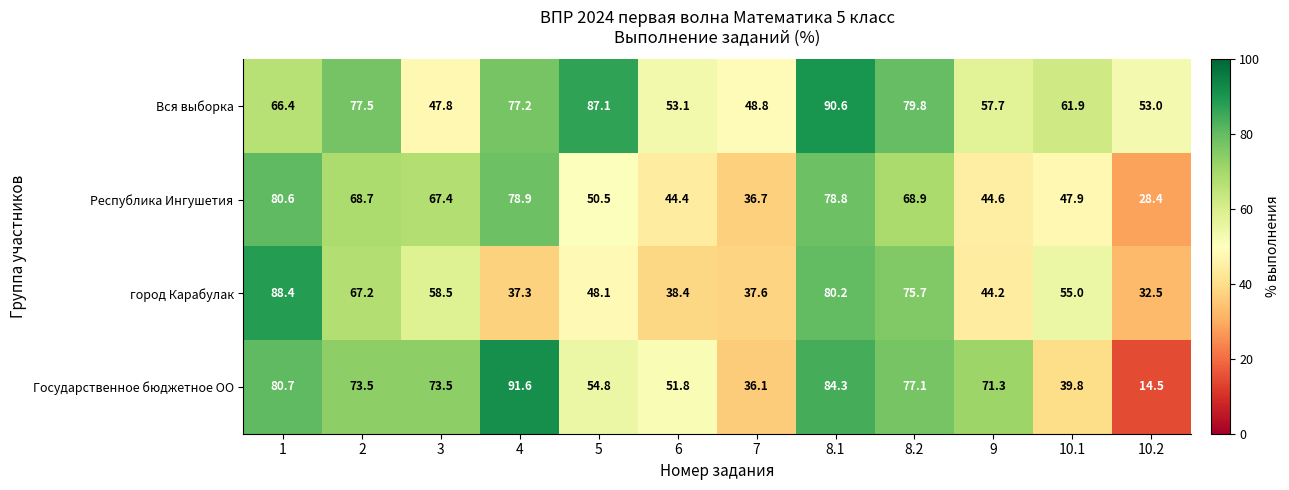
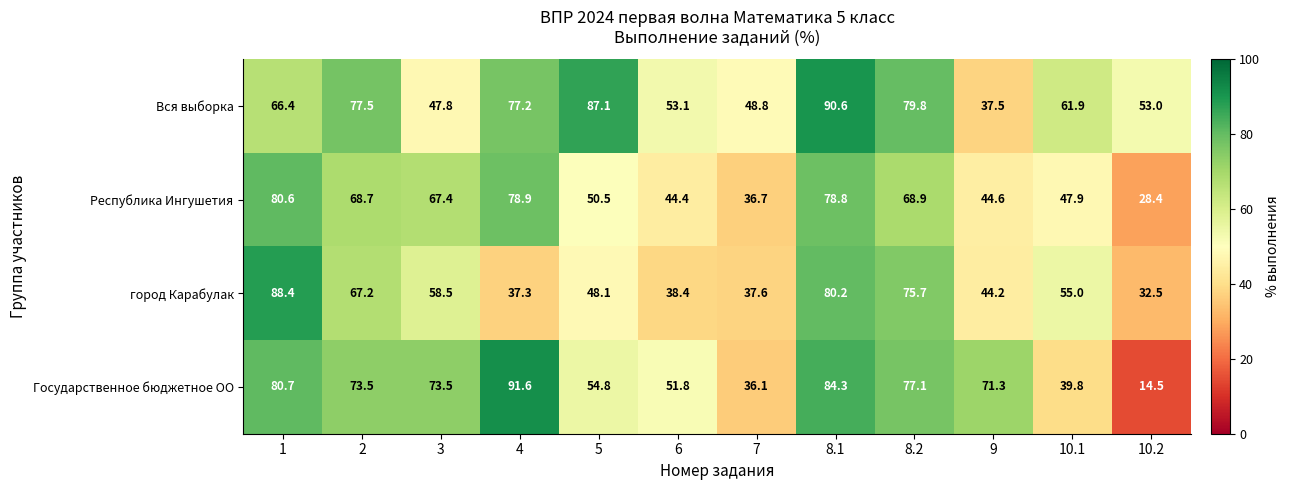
  {
    "Вся выборка": {
      "1": 66.4,
      "2": 77.5,
      "3": 47.8,
      "4": 77.2,
      "5": 87.1,
      "6": 53.1,
      "7": 48.8,
      "8.1": 90.6,
      "8.2": 79.8,
-     "9": 57.7,
+     "9": 37.5,
      "10.1": 61.9,
      "10.2": 53.0
    },
    "Республика Ингушетия": {
      "1": 80.6,
      "2": 68.7,
      "3": 67.4,
      "4": 78.9,
      "5": 50.5,
      "6": 44.4,
      "7": 36.7,
      "8.1": 78.8,
      "8.2": 68.9,
      "9": 44.6,
      "10.1": 47.9,
      "10.2": 28.4
    },
    "город Карабулак": {
      "1": 88.4,
      "2": 67.2,
      "3": 58.5,
      "4": 37.3,
      "5": 48.1,
      "6": 38.4,
      "7": 37.6,
      "8.1": 80.2,
      "8.2": 75.7,
      "9": 44.2,
      "10.1": 55.0,
      "10.2": 32.5
    },
    "Государственное бюджетное ОО": {
      "1": 80.7,
      "2": 73.5,
      "3": 73.5,
      "4": 91.6,
      "5": 54.8,
      "6": 51.8,
      "7": 36.1,
      "8.1": 84.3,
      "8.2": 77.1,
      "9": 71.3,
      "10.1": 39.8,
      "10.2": 14.5
    }
  }
